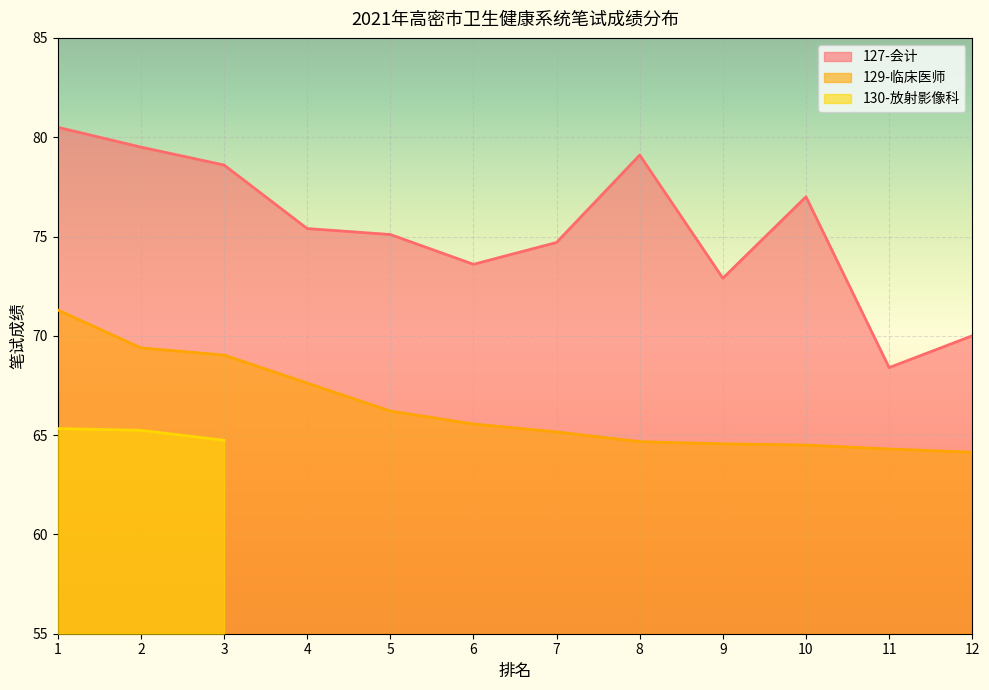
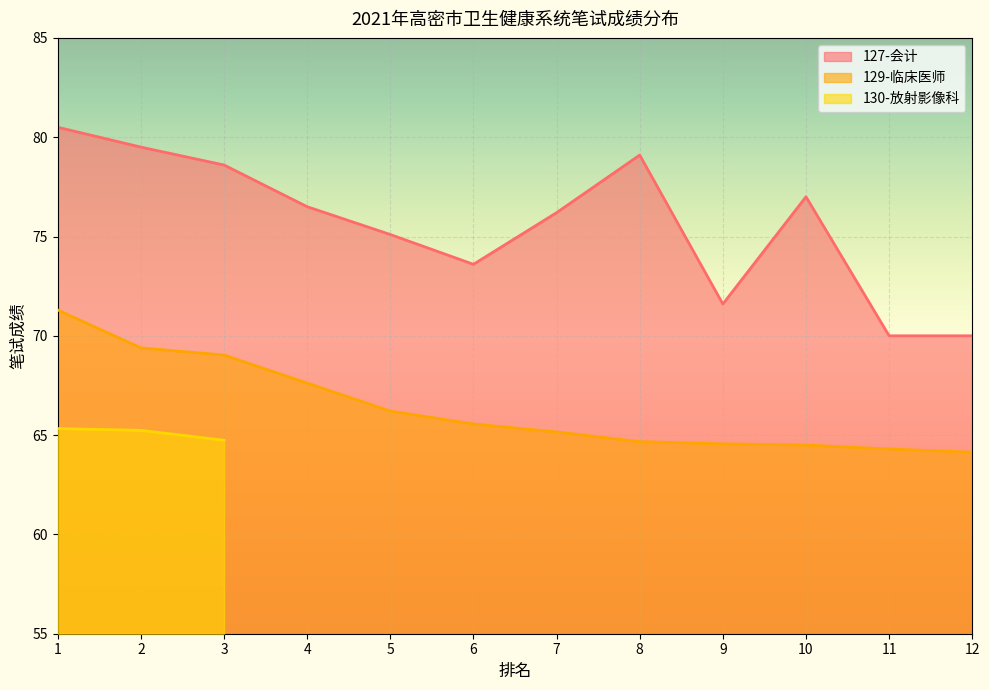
  {
    "127-会计": {
      "1": 80.5,
      "2": 79.5,
      "3": 78.6,
-     "4": 75.4,
+     "4": 76.5,
      "5": 75.1,
      "6": 73.6,
-     "7": 74.7,
+     "7": 76.2,
      "8": 79.1,
-     "9": 72.9,
+     "9": 71.6,
      "10": 77.0,
-     "11": 68.4,
+     "11": 70.0,
      "12": 70.0
    }
  }
